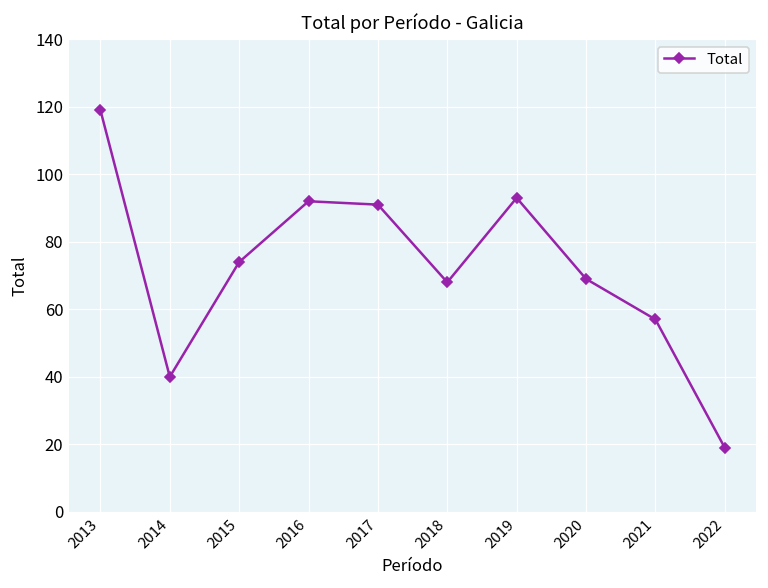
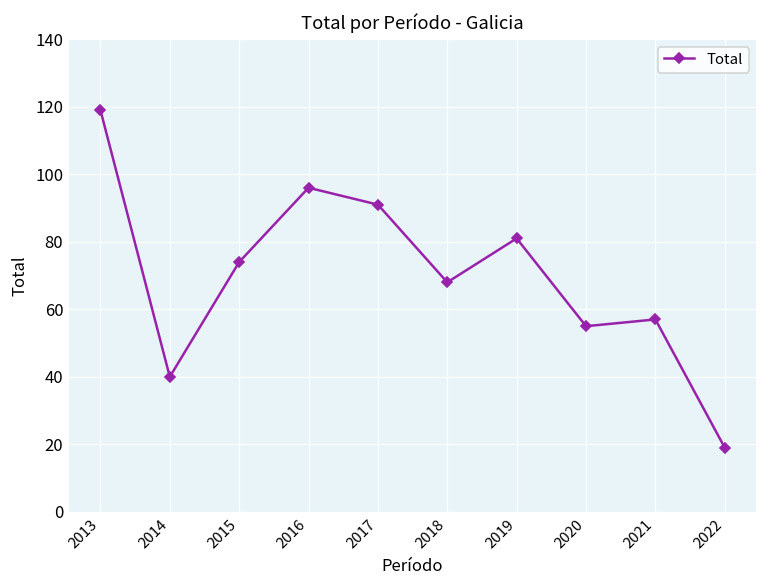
  {
    "2013": 119,
    "2014": 40,
    "2015": 74,
-   "2016": 92,
+   "2016": 96,
    "2017": 91,
    "2018": 68,
-   "2019": 93,
-   "2020": 69,
+   "2019": 81,
+   "2020": 55,
    "2021": 57,
    "2022": 19
  }
